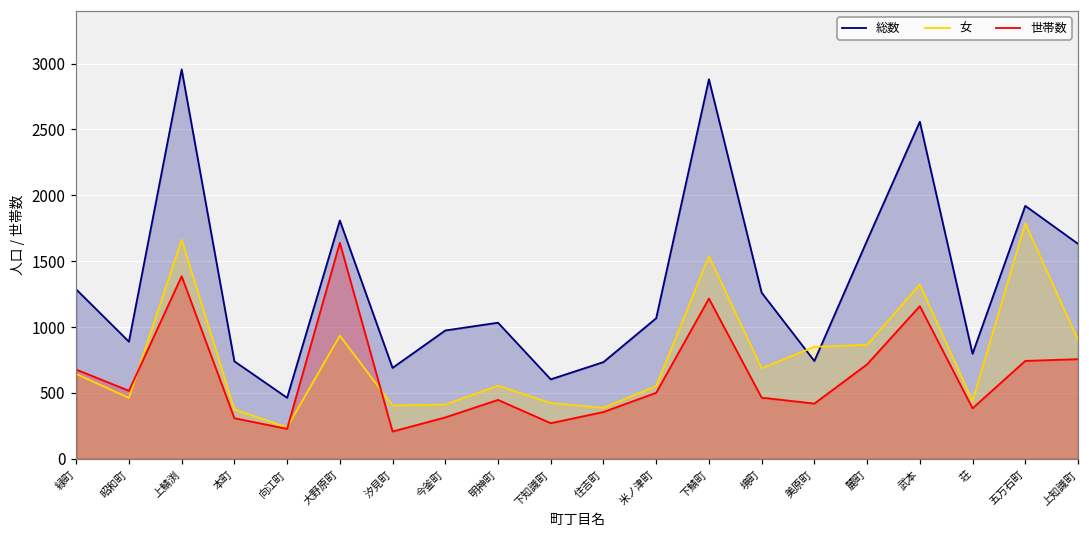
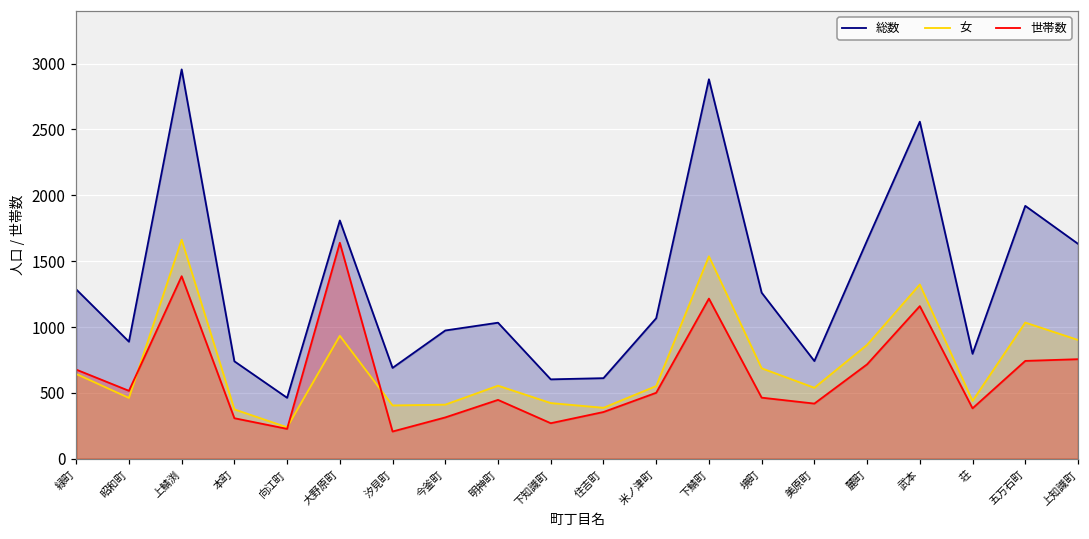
  {
    "総数": {
      "緑町": 1290,
      "昭和町": 890,
      "上鯖渕": 2960,
      "本町": 740,
      "向江町": 460,
      "大野原町": 1810,
      "汐見町": 690,
      "今釜町": 970,
      "明神町": 1030,
      "下知識町": 600,
-     "住吉町": 730,
+     "住吉町": 610,
      "米ノ津町": 1070,
      "下鯖町": 2880,
      "境町": 1260,
      "美原町": 740,
      "麓町": 1660,
      "武本": 2560,
      "荘": 800,
      "五万石町": 1920,
      "上知識町": 1630
    },
    "女": {
      "緑町": 640,
      "昭和町": 460,
      "上鯖渕": 1660,
      "本町": 380,
      "大野原町": 930,
      "汐見町": 410,
      "今釜町": 410,
      "明神町": 560,
      "下知識町": 420,
      "住吉町": 390,
      "米ノ津町": 550,
      "下鯖町": 1540,
      "境町": 690,
-     "美原町": 850,
+     "美原町": 540,
      "麓町": 870,
      "武本": 1320,
      "荘": 440,
-     "五万石町": 1790,
+     "五万石町": 1030,
      "上知識町": 900
    },
    "世帯数": {
      "緑町": 680,
      "昭和町": 520,
      "上鯖渕": 1390,
      "本町": 310,
      "大野原町": 1640,
      "汐見町": 210,
      "今釜町": 310,
      "明神町": 450,
      "下知識町": 270,
      "住吉町": 360,
      "米ノ津町": 500,
      "下鯖町": 1220,
      "境町": 460,
      "美原町": 420,
      "麓町": 720,
      "武本": 1160,
      "荘": 380,
      "五万石町": 740,
      "上知識町": 760
    }
  }
